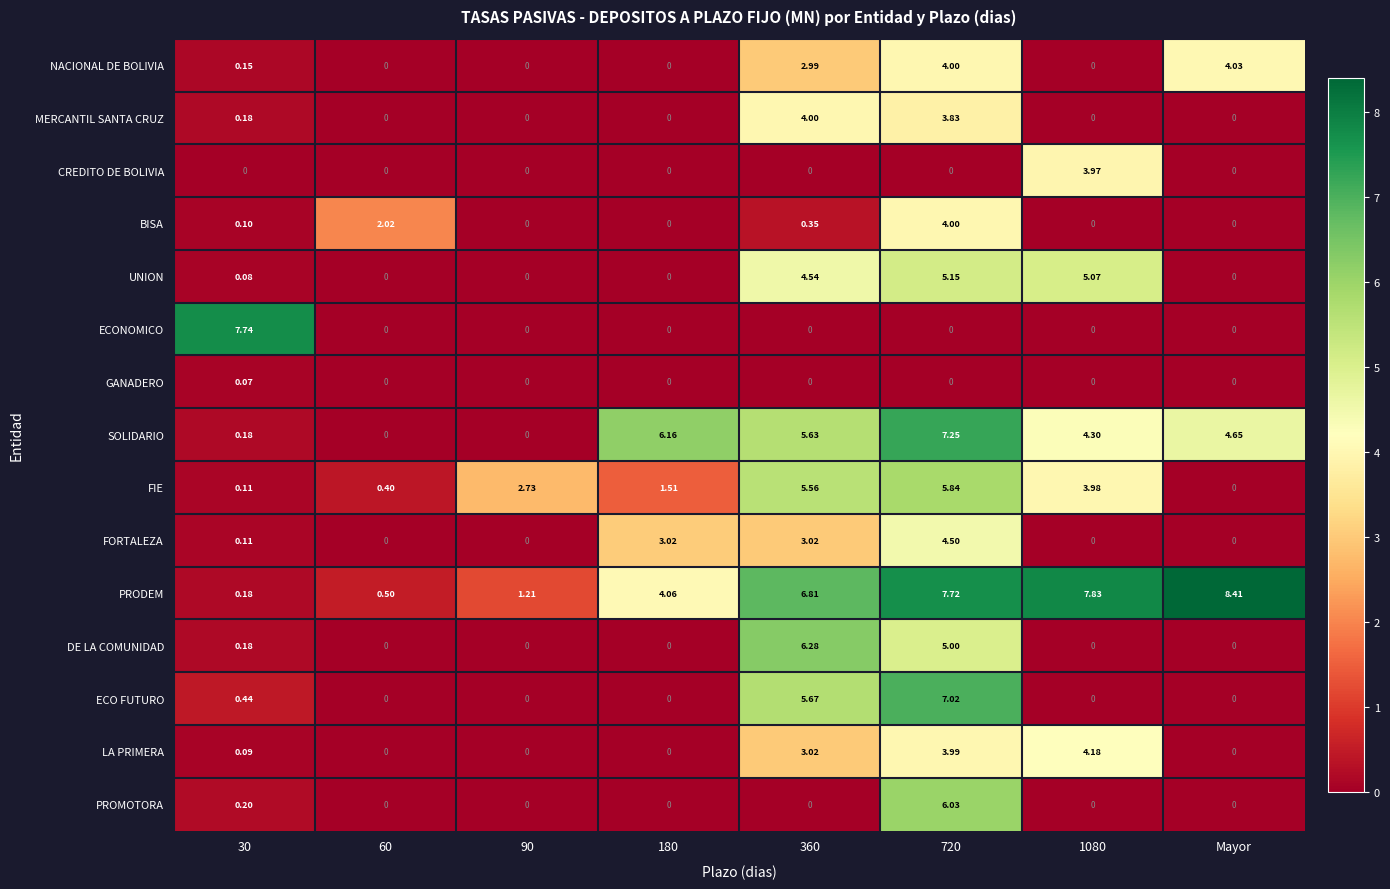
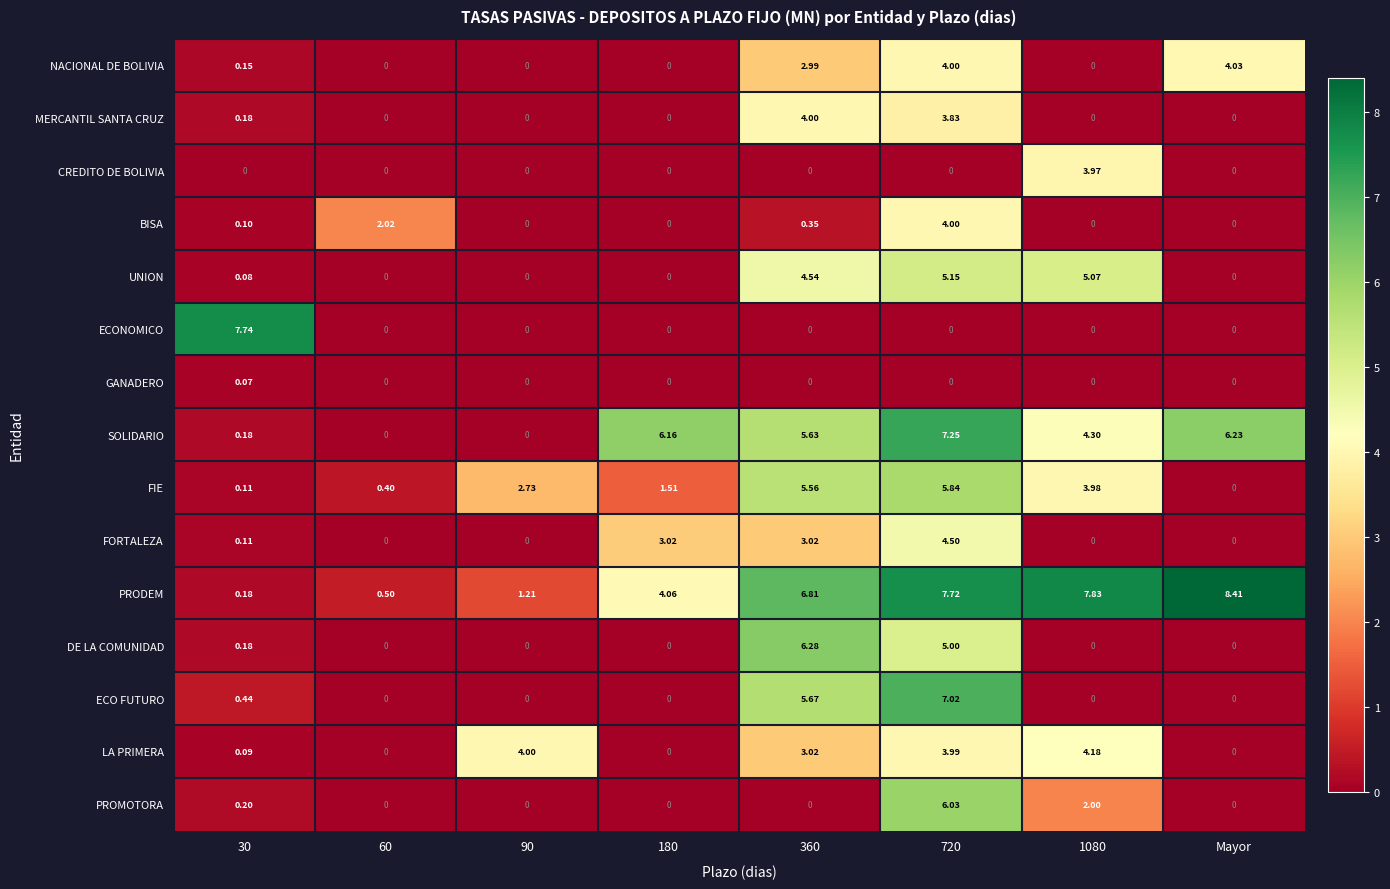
  {
    "NACIONAL DE BOLIVIA": {
      "30": 0.15,
      "60": 0,
      "90": 0,
      "180": 0,
      "360": 2.99,
      "720": 4.00,
      "1080": 0,
      "Mayor": 4.03
    },
    "MERCANTIL SANTA CRUZ": {
      "30": 0.18,
      "60": 0,
      "90": 0,
      "180": 0,
      "360": 4.00,
      "720": 3.83,
      "1080": 0,
      "Mayor": 0
    },
    "CREDITO DE BOLIVIA": {
      "30": 0,
      "60": 0,
      "90": 0,
      "180": 0,
      "360": 0,
      "720": 0,
      "1080": 3.97,
      "Mayor": 0
    },
    "BISA": {
      "30": 0.10,
      "60": 2.02,
      "90": 0,
      "180": 0,
      "360": 0.35,
      "720": 4.00,
      "1080": 0,
      "Mayor": 0
    },
    "UNION": {
      "30": 0.08,
      "60": 0,
      "90": 0,
      "180": 0,
      "360": 4.54,
      "720": 5.15,
      "1080": 5.07,
      "Mayor": 0
    },
    "ECONOMICO": {
      "30": 7.74,
      "60": 0,
      "90": 0,
      "180": 0,
      "360": 0,
      "720": 0,
      "1080": 0,
      "Mayor": 0
    },
    "GANADERO": {
      "30": 0.07,
      "60": 0,
      "90": 0,
      "180": 0,
      "360": 0,
      "720": 0,
      "1080": 0,
      "Mayor": 0
    },
    "SOLIDARIO": {
      "30": 0.18,
      "60": 0,
      "90": 0,
      "180": 6.16,
      "360": 5.63,
      "720": 7.25,
      "1080": 4.30,
-     "Mayor": 4.65
+     "Mayor": 6.23
    },
    "FIE": {
      "30": 0.11,
      "60": 0.40,
      "90": 2.73,
      "180": 1.51,
      "360": 5.56,
      "720": 5.84,
      "1080": 3.98,
      "Mayor": 0
    },
    "FORTALEZA": {
      "30": 0.11,
      "60": 0,
      "90": 0,
      "180": 3.02,
      "360": 3.02,
      "720": 4.50,
      "1080": 0,
      "Mayor": 0
    },
    "PRODEM": {
      "30": 0.18,
      "60": 0.50,
      "90": 1.21,
      "180": 4.06,
      "360": 6.81,
      "720": 7.72,
      "1080": 7.83,
      "Mayor": 8.41
    },
    "DE LA COMUNIDAD": {
      "30": 0.18,
      "60": 0,
      "90": 0,
      "180": 0,
      "360": 6.28,
      "720": 5.00,
      "1080": 0,
      "Mayor": 0
    },
    "ECO FUTURO": {
      "30": 0.44,
      "60": 0,
      "90": 0,
      "180": 0,
      "360": 5.67,
      "720": 7.02,
      "1080": 0,
      "Mayor": 0
    },
    "LA PRIMERA": {
      "30": 0.09,
      "60": 0,
-     "90": 0,
+     "90": 4.00,
      "180": 0,
      "360": 3.02,
      "720": 3.99,
      "1080": 4.18,
      "Mayor": 0
    },
    "PROMOTORA": {
      "30": 0.20,
      "60": 0,
      "90": 0,
      "180": 0,
      "360": 0,
      "720": 6.03,
-     "1080": 0,
+     "1080": 2.00,
      "Mayor": 0
    }
  }
